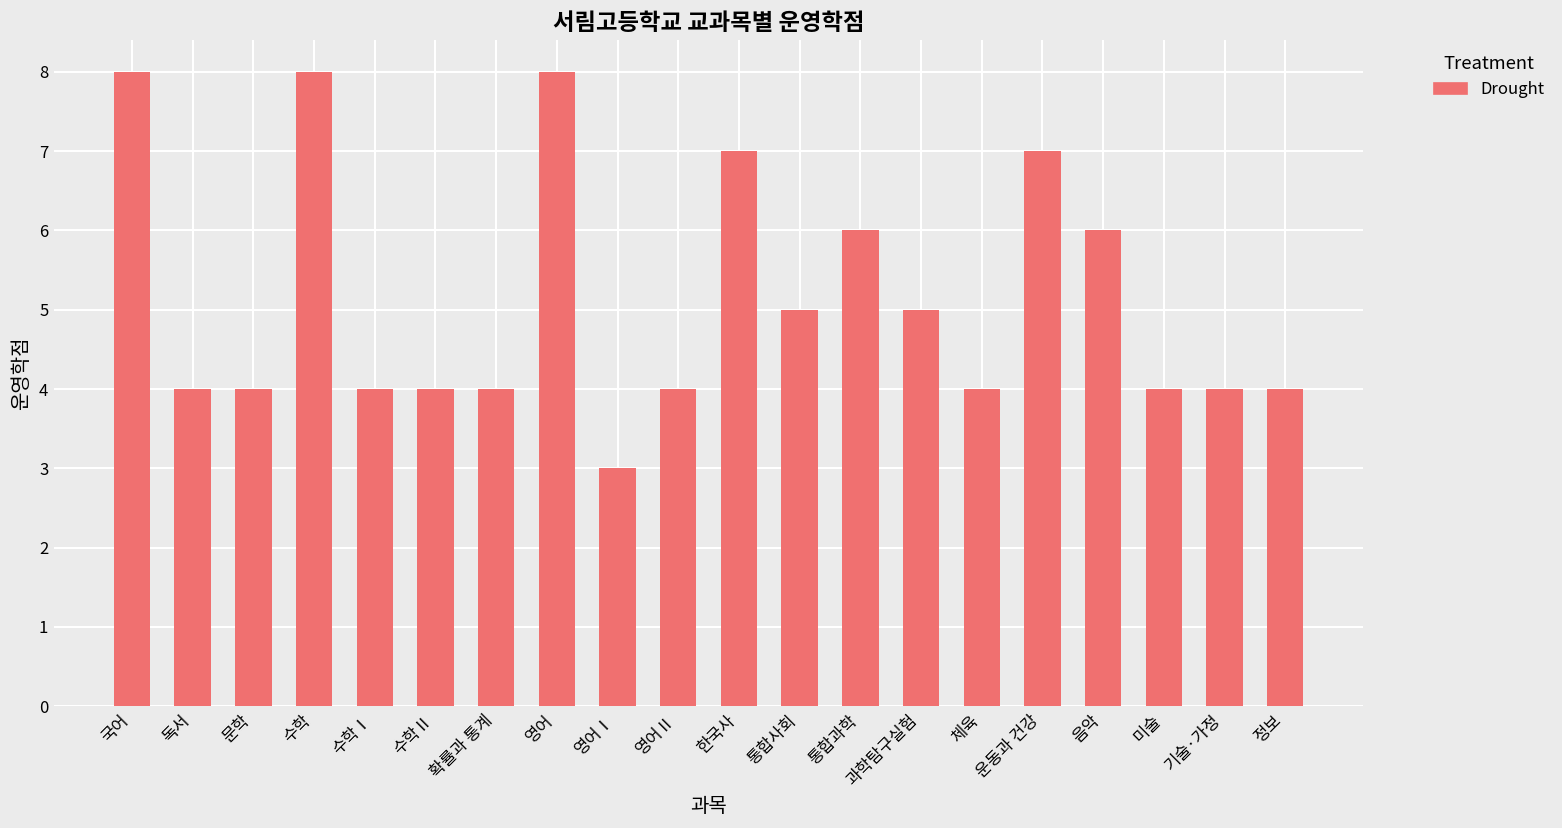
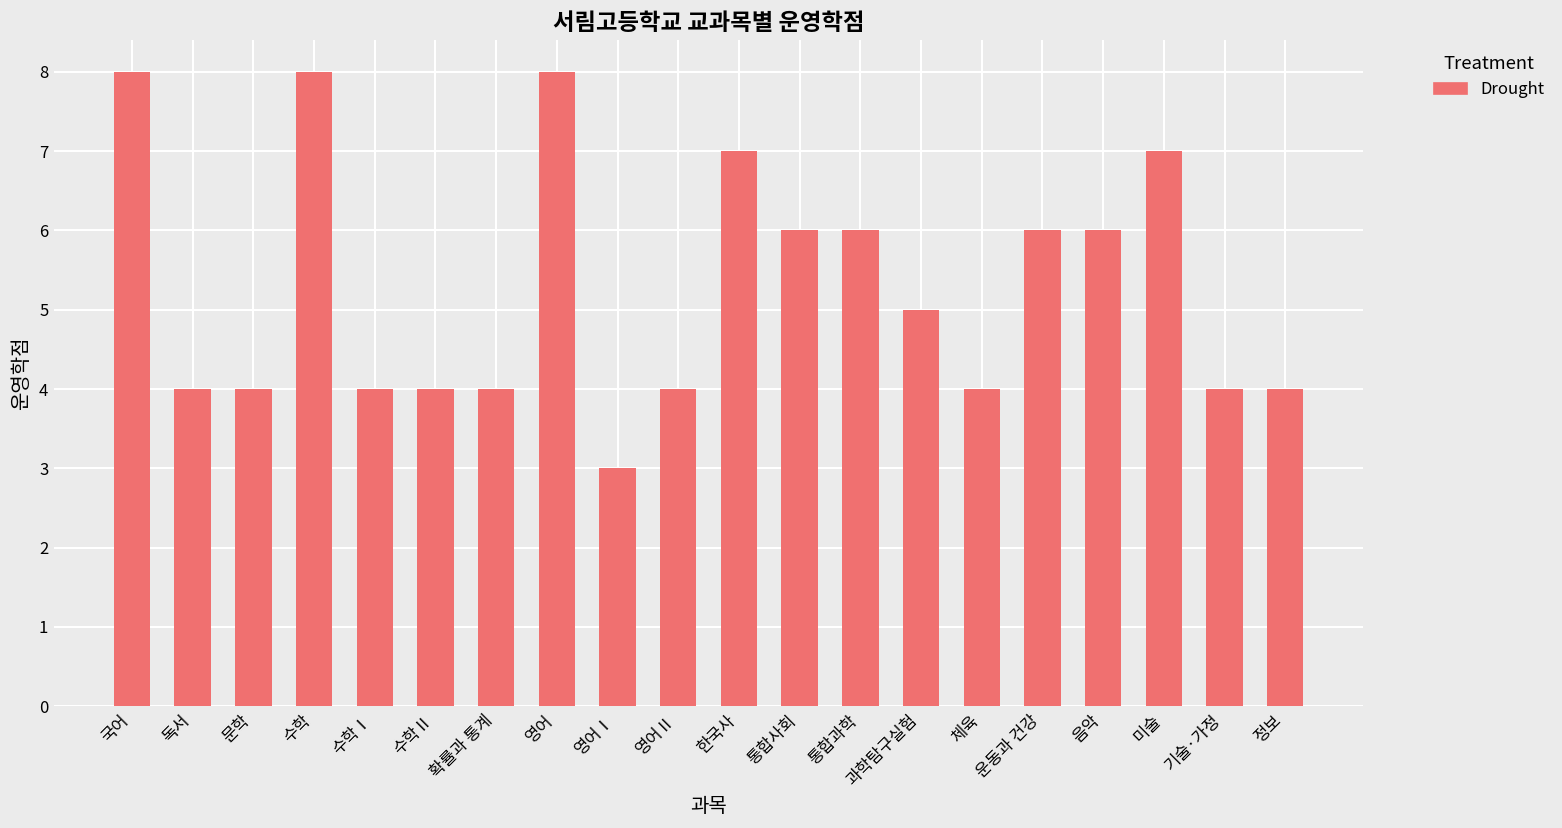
  {
    "국어": 8,
    "독서": 4,
    "문학": 4,
    "수학": 8,
    "수학Ⅰ": 4,
    "수학Ⅱ": 4,
    "확률과 통계": 4,
    "영어": 8,
    "영어Ⅰ": 3,
    "영어Ⅱ": 4,
    "한국사": 7,
-   "통합사회": 5,
+   "통합사회": 6,
    "통합과학": 6,
    "과학탐구실험": 5,
    "체육": 4,
-   "운동과 건강": 7,
+   "운동과 건강": 6,
    "음악": 6,
-   "미술": 4,
+   "미술": 7,
    "기술·가정": 4,
    "정보": 4
  }
